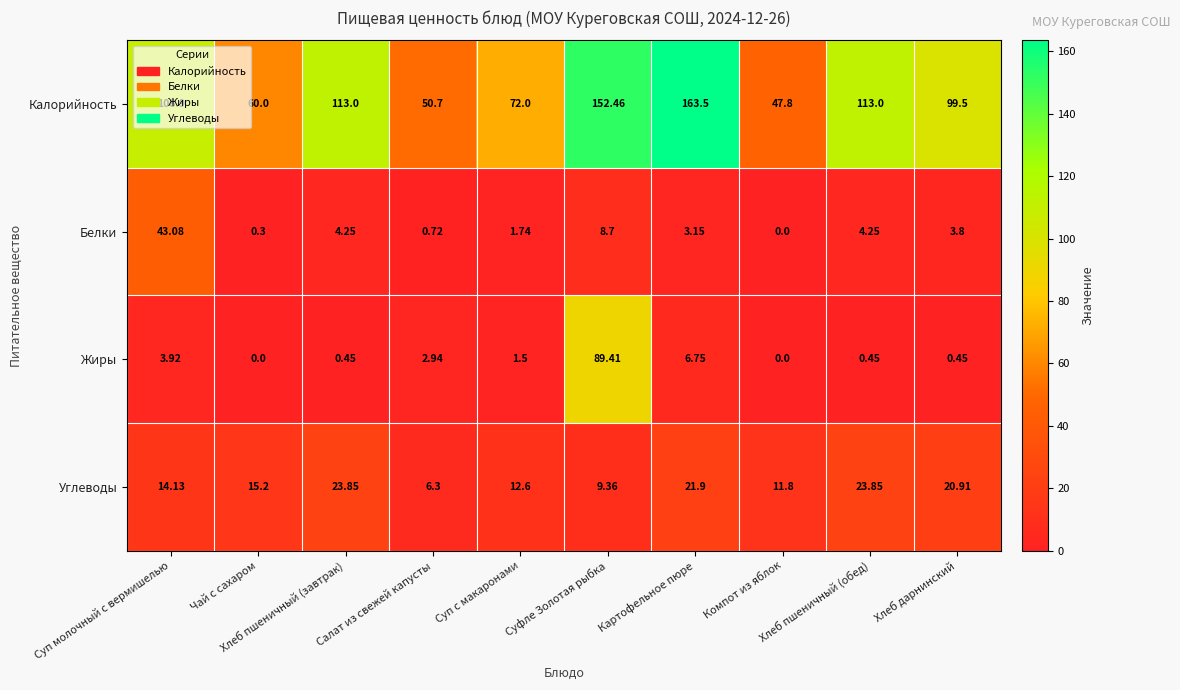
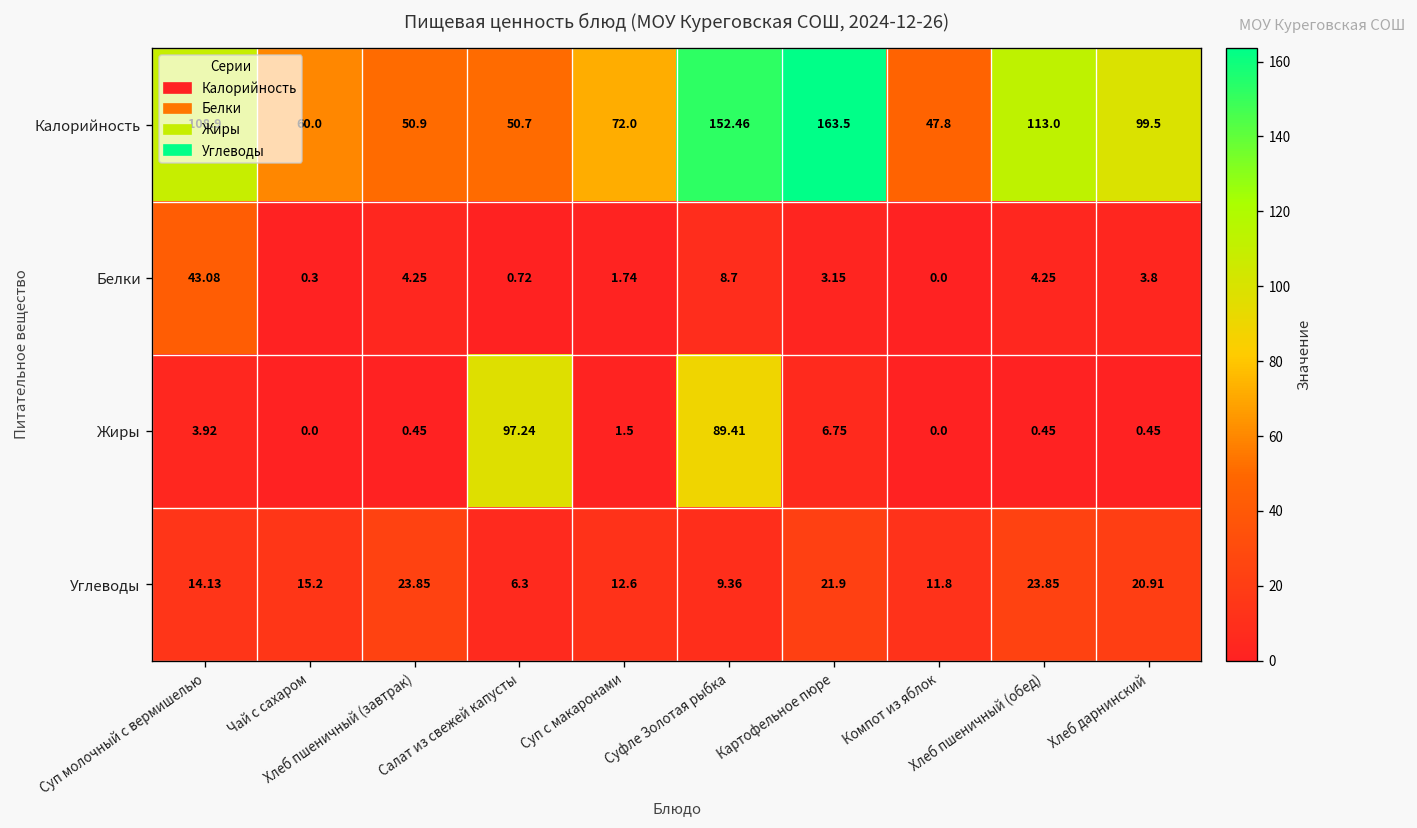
  {
    "Калорийность": {
-     "Хлеб пшеничный (завтрак)": 113.0,
+     "Хлеб пшеничный (завтрак)": 50.9,
      "Салат из свежей капусты": 50.7,
      "Суп с макаронами": 72.0,
      "Суфле Золотая рыбка": 152.46,
      "Картофельное пюре": 163.5,
      "Компот из яблок": 47.8,
      "Хлеб пшеничный (обед)": 113.0,
      "Хлеб дарнинский": 99.5
    },
    "Белки": {
      "Суп молочный с вермишелью": 43.08,
      "Чай с сахаром": 0.3,
      "Хлеб пшеничный (завтрак)": 4.25,
      "Салат из свежей капусты": 0.72,
      "Суп с макаронами": 1.74,
      "Суфле Золотая рыбка": 8.7,
      "Картофельное пюре": 3.15,
      "Компот из яблок": 0.0,
      "Хлеб пшеничный (обед)": 4.25,
      "Хлеб дарнинский": 3.8
    },
    "Жиры": {
      "Суп молочный с вермишелью": 3.92,
      "Чай с сахаром": 0.0,
      "Хлеб пшеничный (завтрак)": 0.45,
-     "Салат из свежей капусты": 2.94,
+     "Салат из свежей капусты": 97.24,
      "Суп с макаронами": 1.5,
      "Суфле Золотая рыбка": 89.41,
      "Картофельное пюре": 6.75,
      "Компот из яблок": 0.0,
      "Хлеб пшеничный (обед)": 0.45,
      "Хлеб дарнинский": 0.45
    },
    "Углеводы": {
      "Суп молочный с вермишелью": 14.13,
      "Чай с сахаром": 15.2,
      "Хлеб пшеничный (завтрак)": 23.85,
      "Салат из свежей капусты": 6.3,
      "Суп с макаронами": 12.6,
      "Суфле Золотая рыбка": 9.36,
      "Картофельное пюре": 21.9,
      "Компот из яблок": 11.8,
      "Хлеб пшеничный (обед)": 23.85,
      "Хлеб дарнинский": 20.91
    }
  }
